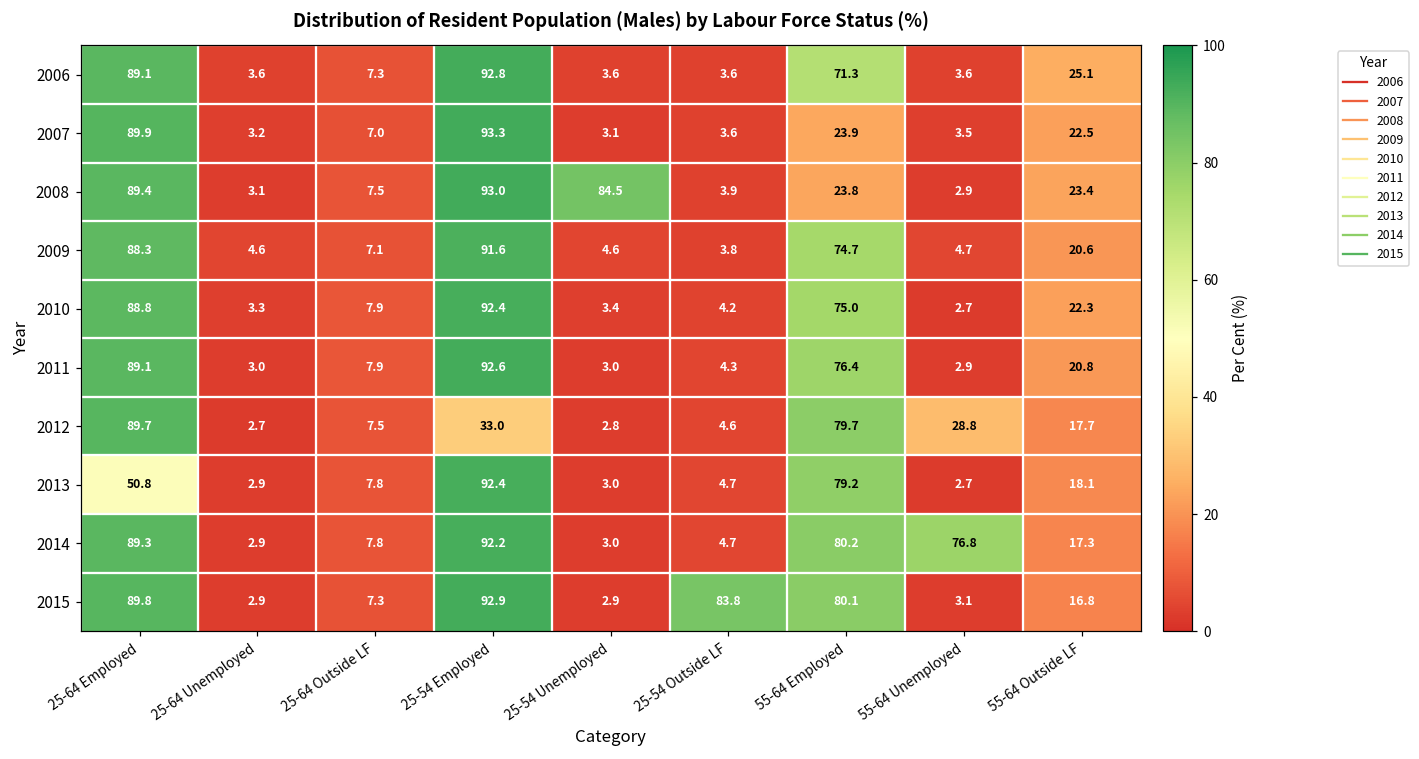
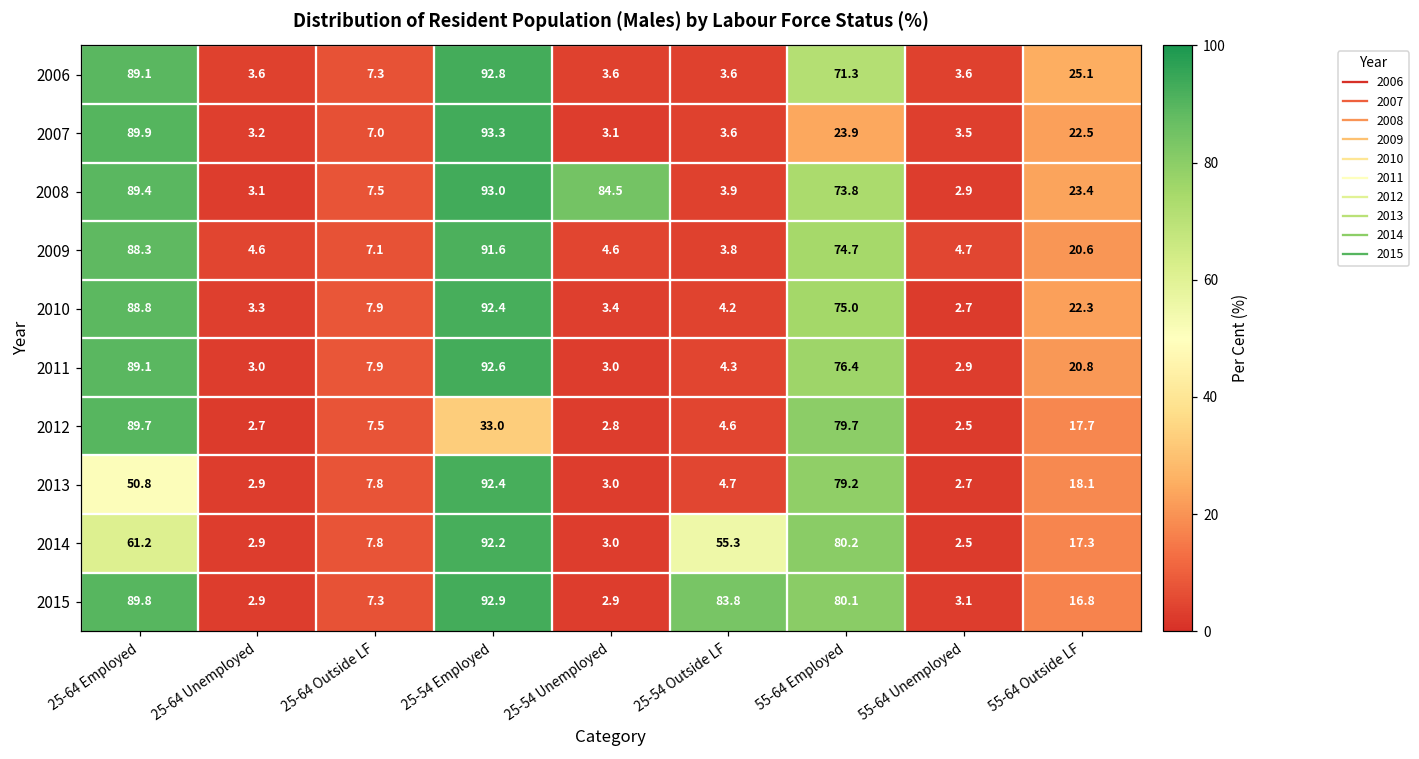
  {
    "2006": {
      "25-64 Employed": 89.1,
      "25-64 Unemployed": 3.6,
      "25-64 Outside LF": 7.3,
      "25-54 Employed": 92.8,
      "25-54 Unemployed": 3.6,
      "25-54 Outside LF": 3.6,
      "55-64 Employed": 71.3,
      "55-64 Unemployed": 3.6,
      "55-64 Outside LF": 25.1
    },
    "2007": {
      "25-64 Employed": 89.9,
      "25-64 Unemployed": 3.2,
      "25-64 Outside LF": 7.0,
      "25-54 Employed": 93.3,
      "25-54 Unemployed": 3.1,
      "25-54 Outside LF": 3.6,
      "55-64 Employed": 23.9,
      "55-64 Unemployed": 3.5,
      "55-64 Outside LF": 22.5
    },
    "2008": {
      "25-64 Employed": 89.4,
      "25-64 Unemployed": 3.1,
      "25-64 Outside LF": 7.5,
      "25-54 Employed": 93.0,
      "25-54 Unemployed": 84.5,
      "25-54 Outside LF": 3.9,
-     "55-64 Employed": 23.8,
+     "55-64 Employed": 73.8,
      "55-64 Unemployed": 2.9,
      "55-64 Outside LF": 23.4
    },
    "2009": {
      "25-64 Employed": 88.3,
      "25-64 Unemployed": 4.6,
      "25-64 Outside LF": 7.1,
      "25-54 Employed": 91.6,
      "25-54 Unemployed": 4.6,
      "25-54 Outside LF": 3.8,
      "55-64 Employed": 74.7,
      "55-64 Unemployed": 4.7,
      "55-64 Outside LF": 20.6
    },
    "2010": {
      "25-64 Employed": 88.8,
      "25-64 Unemployed": 3.3,
      "25-64 Outside LF": 7.9,
      "25-54 Employed": 92.4,
      "25-54 Unemployed": 3.4,
      "25-54 Outside LF": 4.2,
      "55-64 Employed": 75.0,
      "55-64 Unemployed": 2.7,
      "55-64 Outside LF": 22.3
    },
    "2011": {
      "25-64 Employed": 89.1,
      "25-64 Unemployed": 3.0,
      "25-64 Outside LF": 7.9,
      "25-54 Employed": 92.6,
      "25-54 Unemployed": 3.0,
      "25-54 Outside LF": 4.3,
      "55-64 Employed": 76.4,
      "55-64 Unemployed": 2.9,
      "55-64 Outside LF": 20.8
    },
    "2012": {
      "25-64 Employed": 89.7,
      "25-64 Unemployed": 2.7,
      "25-64 Outside LF": 7.5,
      "25-54 Employed": 33.0,
      "25-54 Unemployed": 2.8,
      "25-54 Outside LF": 4.6,
      "55-64 Employed": 79.7,
-     "55-64 Unemployed": 28.8,
+     "55-64 Unemployed": 2.5,
      "55-64 Outside LF": 17.7
    },
    "2013": {
      "25-64 Employed": 50.8,
      "25-64 Unemployed": 2.9,
      "25-64 Outside LF": 7.8,
      "25-54 Employed": 92.4,
      "25-54 Unemployed": 3.0,
      "25-54 Outside LF": 4.7,
      "55-64 Employed": 79.2,
      "55-64 Unemployed": 2.7,
      "55-64 Outside LF": 18.1
    },
    "2014": {
-     "25-64 Employed": 89.3,
+     "25-64 Employed": 61.2,
      "25-64 Unemployed": 2.9,
      "25-64 Outside LF": 7.8,
      "25-54 Employed": 92.2,
      "25-54 Unemployed": 3.0,
-     "25-54 Outside LF": 4.7,
+     "25-54 Outside LF": 55.3,
      "55-64 Employed": 80.2,
-     "55-64 Unemployed": 76.8,
+     "55-64 Unemployed": 2.5,
      "55-64 Outside LF": 17.3
    },
    "2015": {
      "25-64 Employed": 89.8,
      "25-64 Unemployed": 2.9,
      "25-64 Outside LF": 7.3,
      "25-54 Employed": 92.9,
      "25-54 Unemployed": 2.9,
      "25-54 Outside LF": 83.8,
      "55-64 Employed": 80.1,
      "55-64 Unemployed": 3.1,
      "55-64 Outside LF": 16.8
    }
  }
